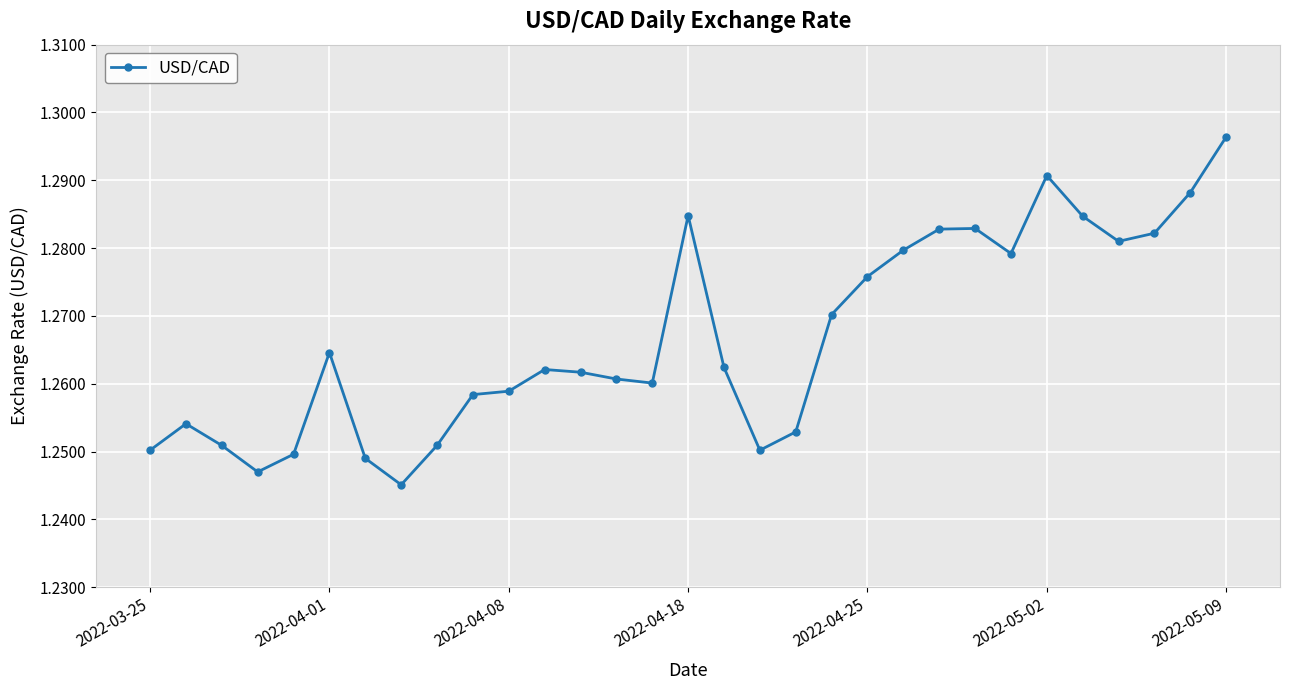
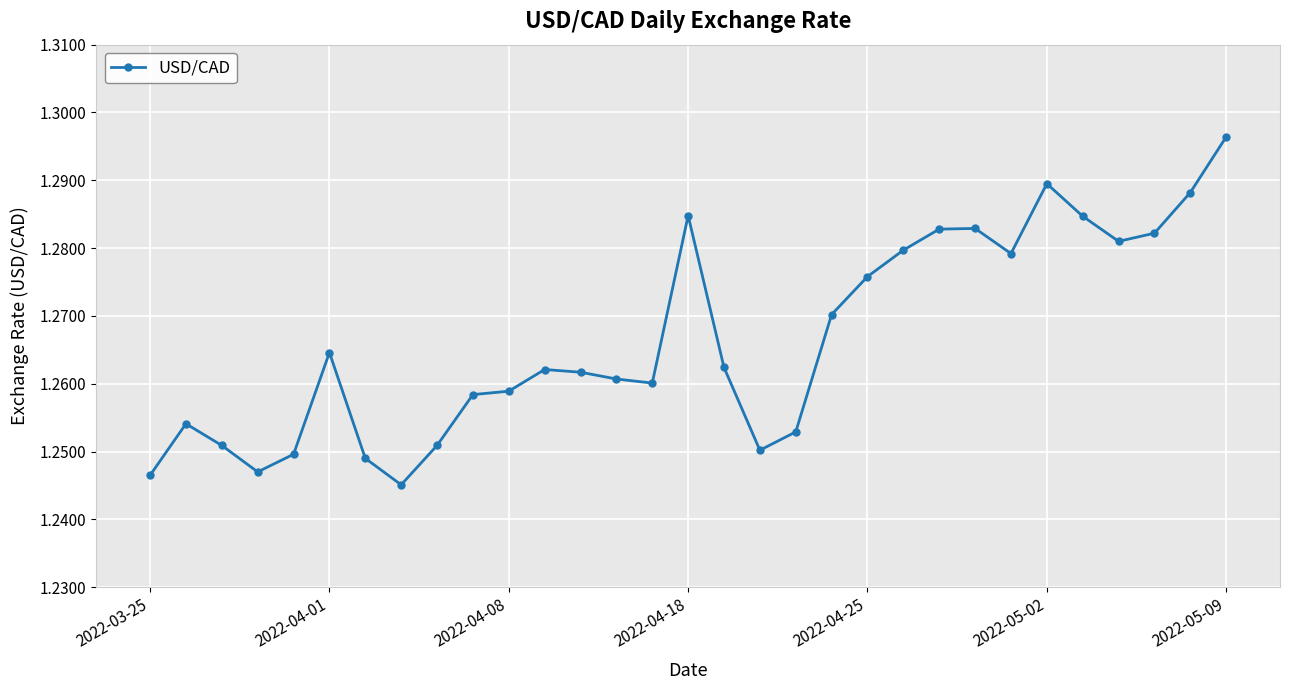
  {
-   "2022-03-25": 1.250,
+   "2022-03-25": 1.247,
    "2022-04-01": 1.265,
    "2022-04-08": 1.259,
    "2022-04-18": 1.285,
    "2022-04-25": 1.276,
-   "2022-05-02": 1.291,
+   "2022-05-02": 1.290,
    "2022-05-09": 1.296
  }
